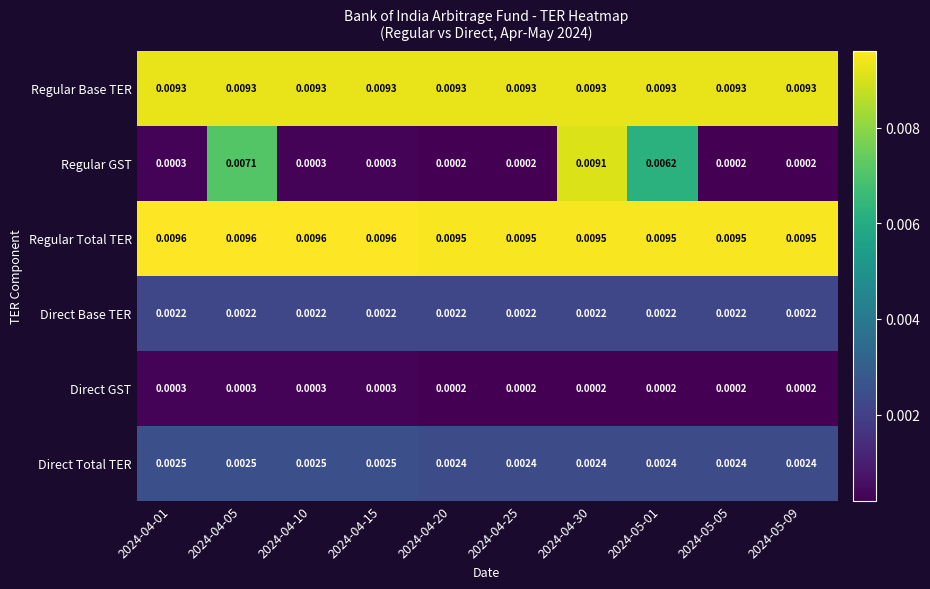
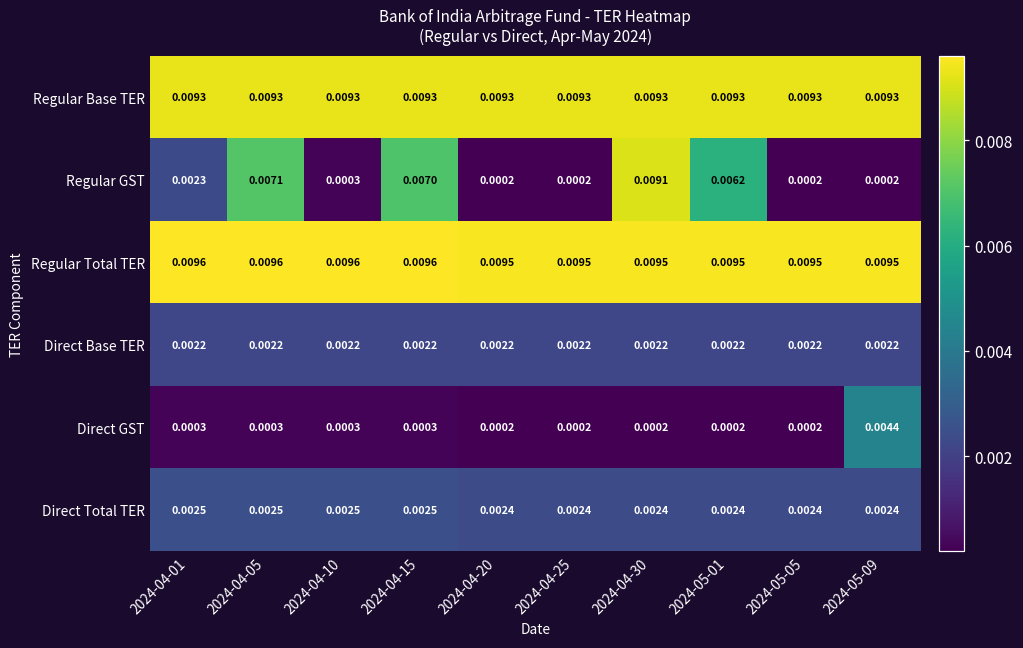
  {
    "Regular Base TER": {
      "2024-04-01": 0.0093,
      "2024-04-05": 0.0093,
      "2024-04-10": 0.0093,
      "2024-04-15": 0.0093,
      "2024-04-20": 0.0093,
      "2024-04-25": 0.0093,
      "2024-04-30": 0.0093,
      "2024-05-01": 0.0093,
      "2024-05-05": 0.0093,
      "2024-05-09": 0.0093
    },
    "Regular GST": {
-     "2024-04-01": 0.0003,
+     "2024-04-01": 0.0023,
      "2024-04-05": 0.0071,
      "2024-04-10": 0.0003,
-     "2024-04-15": 0.0003,
+     "2024-04-15": 0.0070,
      "2024-04-20": 0.0002,
      "2024-04-25": 0.0002,
      "2024-04-30": 0.0091,
      "2024-05-01": 0.0062,
      "2024-05-05": 0.0002,
      "2024-05-09": 0.0002
    },
    "Regular Total TER": {
      "2024-04-01": 0.0096,
      "2024-04-05": 0.0096,
      "2024-04-10": 0.0096,
      "2024-04-15": 0.0096,
      "2024-04-20": 0.0095,
      "2024-04-25": 0.0095,
      "2024-04-30": 0.0095,
      "2024-05-01": 0.0095,
      "2024-05-05": 0.0095,
      "2024-05-09": 0.0095
    },
    "Direct Base TER": {
      "2024-04-01": 0.0022,
      "2024-04-05": 0.0022,
      "2024-04-10": 0.0022,
      "2024-04-15": 0.0022,
      "2024-04-20": 0.0022,
      "2024-04-25": 0.0022,
      "2024-04-30": 0.0022,
      "2024-05-01": 0.0022,
      "2024-05-05": 0.0022,
      "2024-05-09": 0.0022
    },
    "Direct GST": {
      "2024-04-01": 0.0003,
      "2024-04-05": 0.0003,
      "2024-04-10": 0.0003,
      "2024-04-15": 0.0003,
      "2024-04-20": 0.0002,
      "2024-04-25": 0.0002,
      "2024-04-30": 0.0002,
      "2024-05-01": 0.0002,
      "2024-05-05": 0.0002,
-     "2024-05-09": 0.0002
+     "2024-05-09": 0.0044
    },
    "Direct Total TER": {
      "2024-04-01": 0.0025,
      "2024-04-05": 0.0025,
      "2024-04-10": 0.0025,
      "2024-04-15": 0.0025,
      "2024-04-20": 0.0024,
      "2024-04-25": 0.0024,
      "2024-04-30": 0.0024,
      "2024-05-01": 0.0024,
      "2024-05-05": 0.0024,
      "2024-05-09": 0.0024
    }
  }
